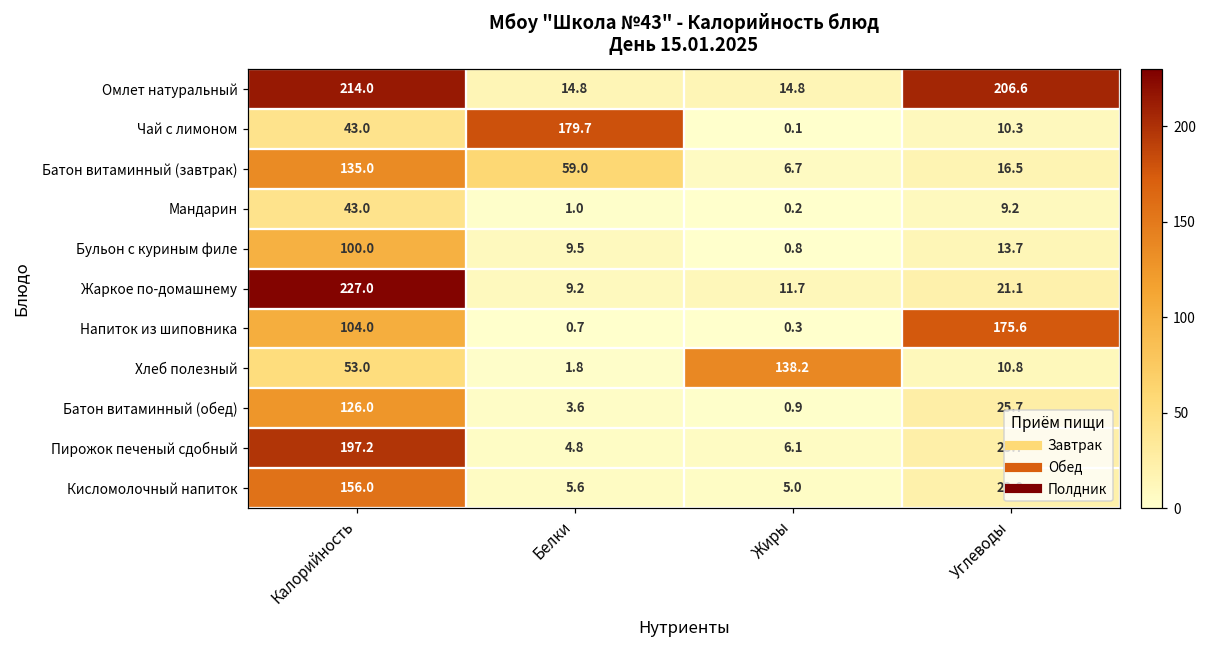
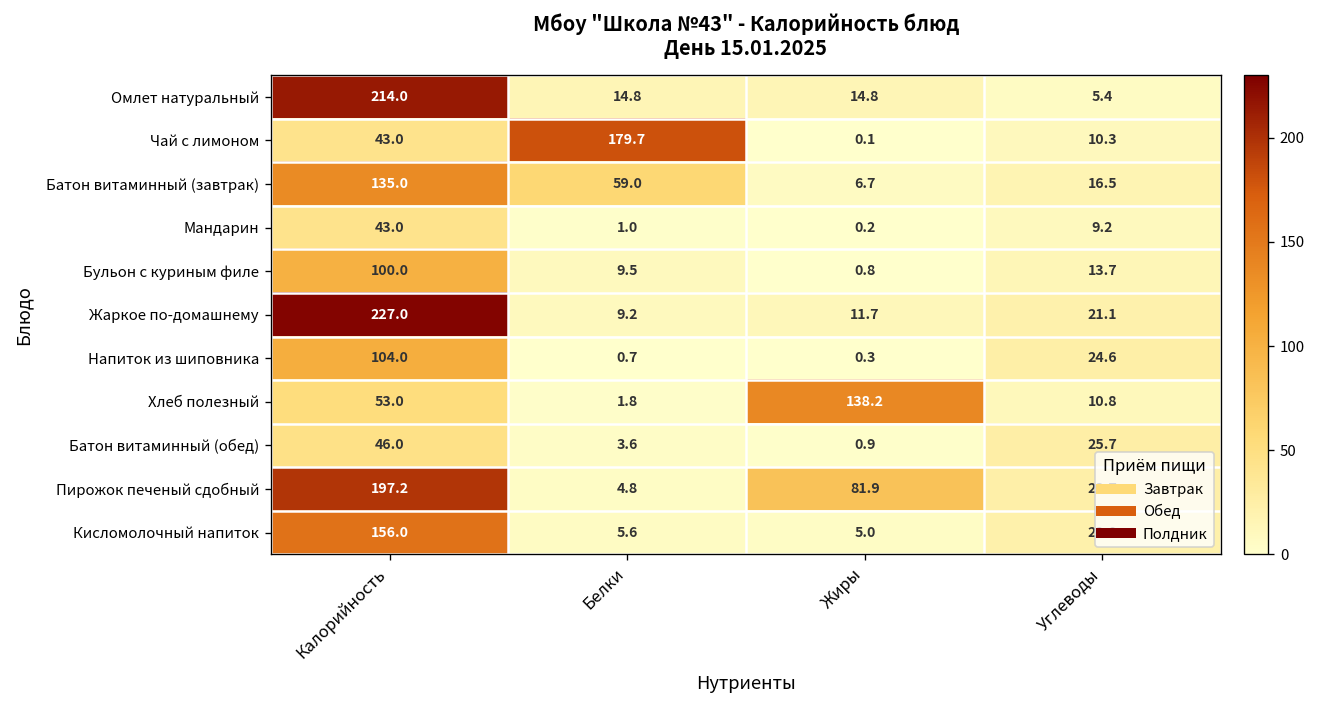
  {
    "Омлет натуральный": {
      "Калорийность": 214.0,
      "Белки": 14.8,
      "Жиры": 14.8,
-     "Углеводы": 206.6
+     "Углеводы": 5.4
    },
    "Чай с лимоном": {
      "Калорийность": 43.0,
      "Белки": 179.7,
      "Жиры": 0.1,
      "Углеводы": 10.3
    },
    "Батон витаминный (завтрак)": {
      "Калорийность": 135.0,
      "Белки": 59.0,
      "Жиры": 6.7,
      "Углеводы": 16.5
    },
    "Мандарин": {
      "Калорийность": 43.0,
      "Белки": 1.0,
      "Жиры": 0.2,
      "Углеводы": 9.2
    },
    "Бульон с куриным филе": {
      "Калорийность": 100.0,
      "Белки": 9.5,
      "Жиры": 0.8,
      "Углеводы": 13.7
    },
    "Жаркое по-домашнему": {
      "Калорийность": 227.0,
      "Белки": 9.2,
      "Жиры": 11.7,
      "Углеводы": 21.1
    },
    "Напиток из шиповника": {
      "Калорийность": 104.0,
      "Белки": 0.7,
      "Жиры": 0.3,
-     "Углеводы": 175.6
+     "Углеводы": 24.6
    },
    "Хлеб полезный": {
      "Калорийность": 53.0,
      "Белки": 1.8,
      "Жиры": 138.2,
      "Углеводы": 10.8
    },
    "Батон витаминный (обед)": {
-     "Калорийность": 126.0,
+     "Калорийность": 46.0,
      "Белки": 3.6,
      "Жиры": 0.9
    },
    "Пирожок печеный сдобный": {
      "Калорийность": 197.2,
      "Белки": 4.8,
-     "Жиры": 6.1
+     "Жиры": 81.9
    },
    "Кисломолочный напиток": {
      "Калорийность": 156.0,
      "Белки": 5.6,
      "Жиры": 5.0
    }
  }
